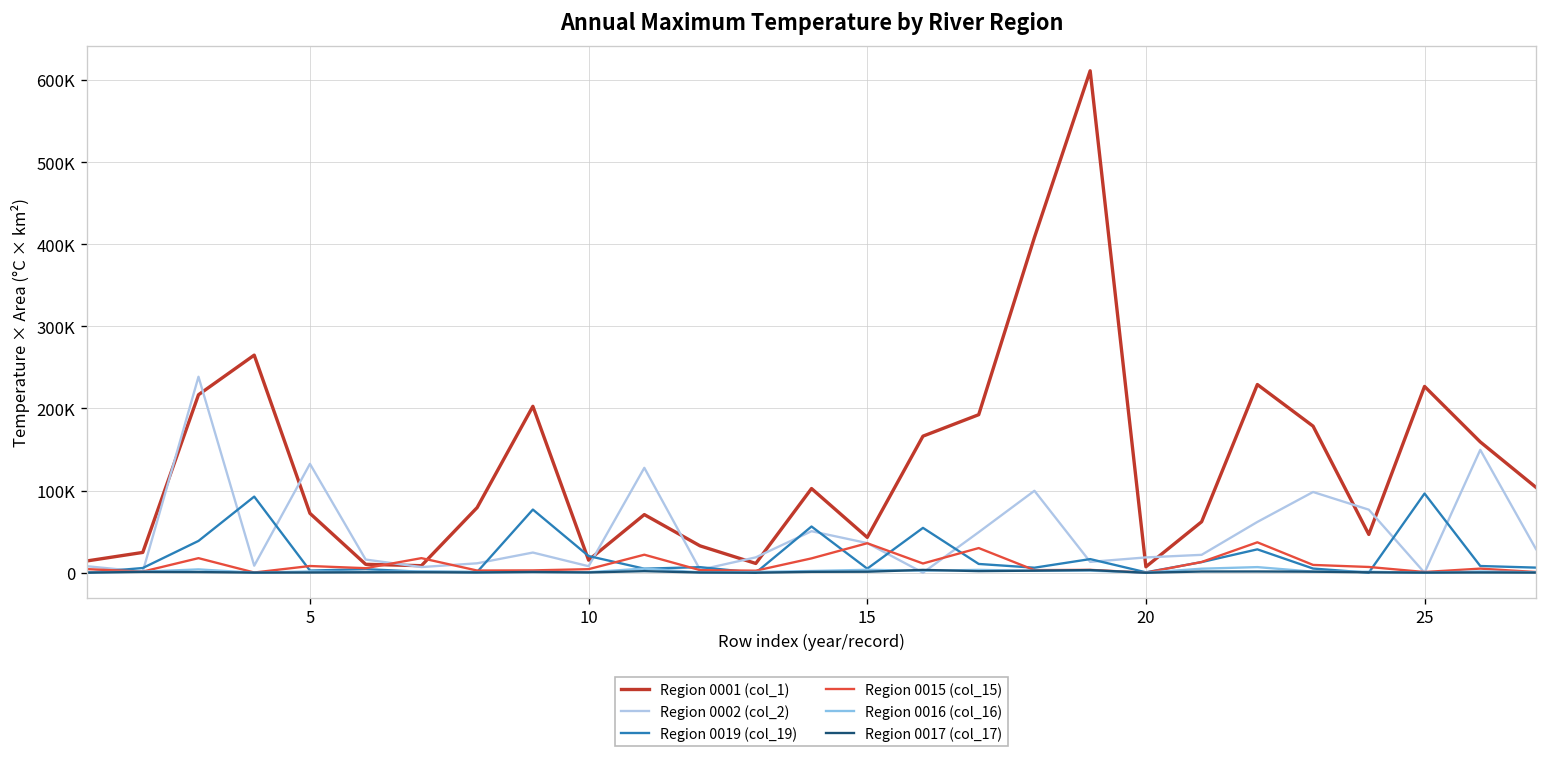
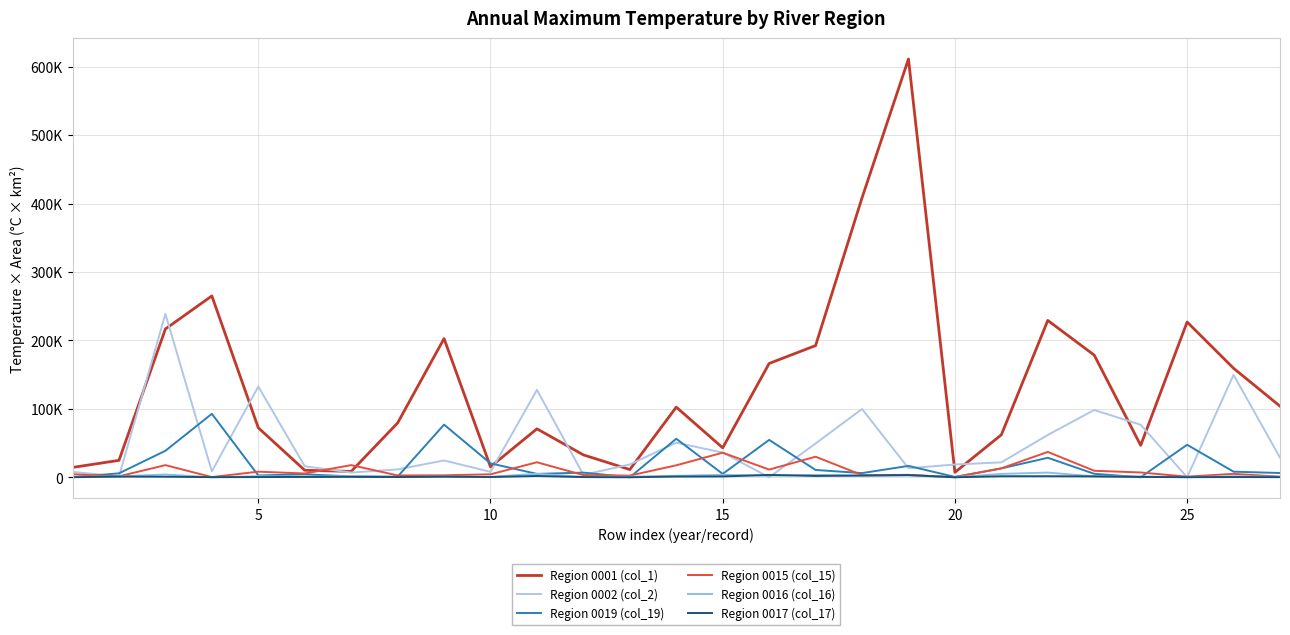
  {
    "Region 0019 (col_19)": {
      "10": 20000,
-     "25": 100000
+     "25": 50000
    }
  }
